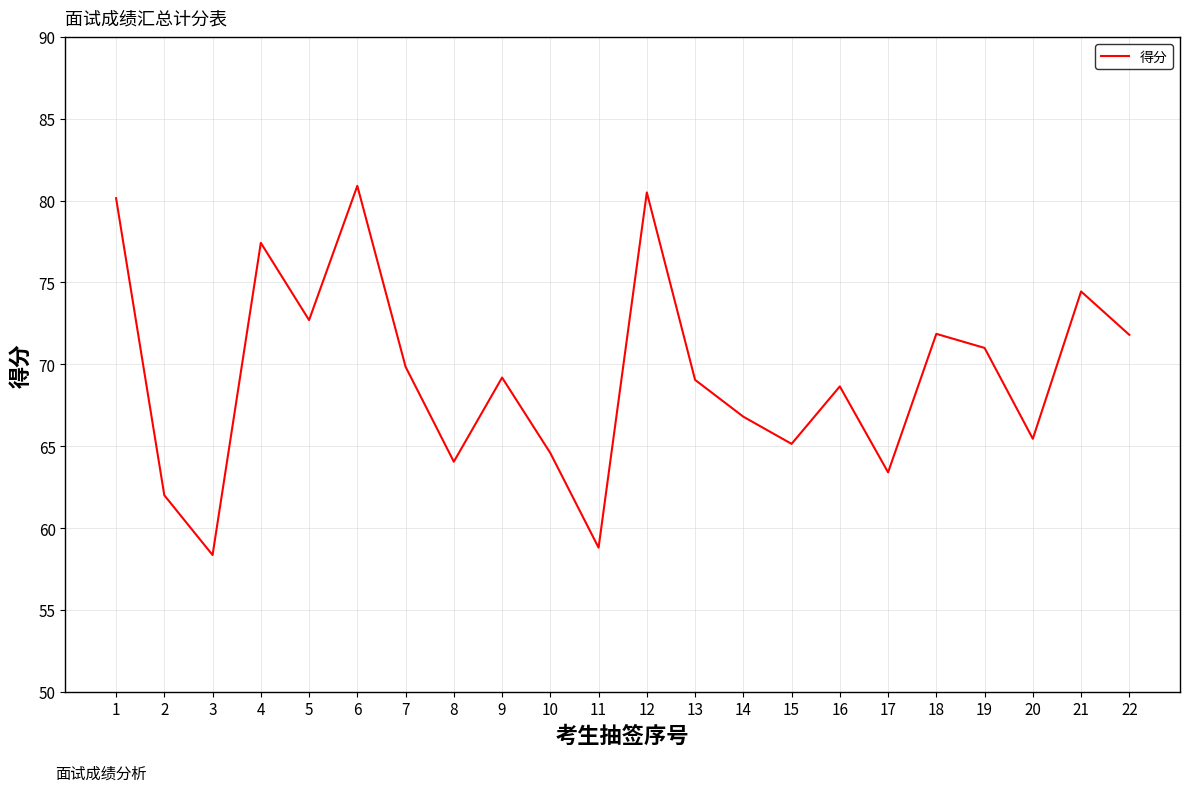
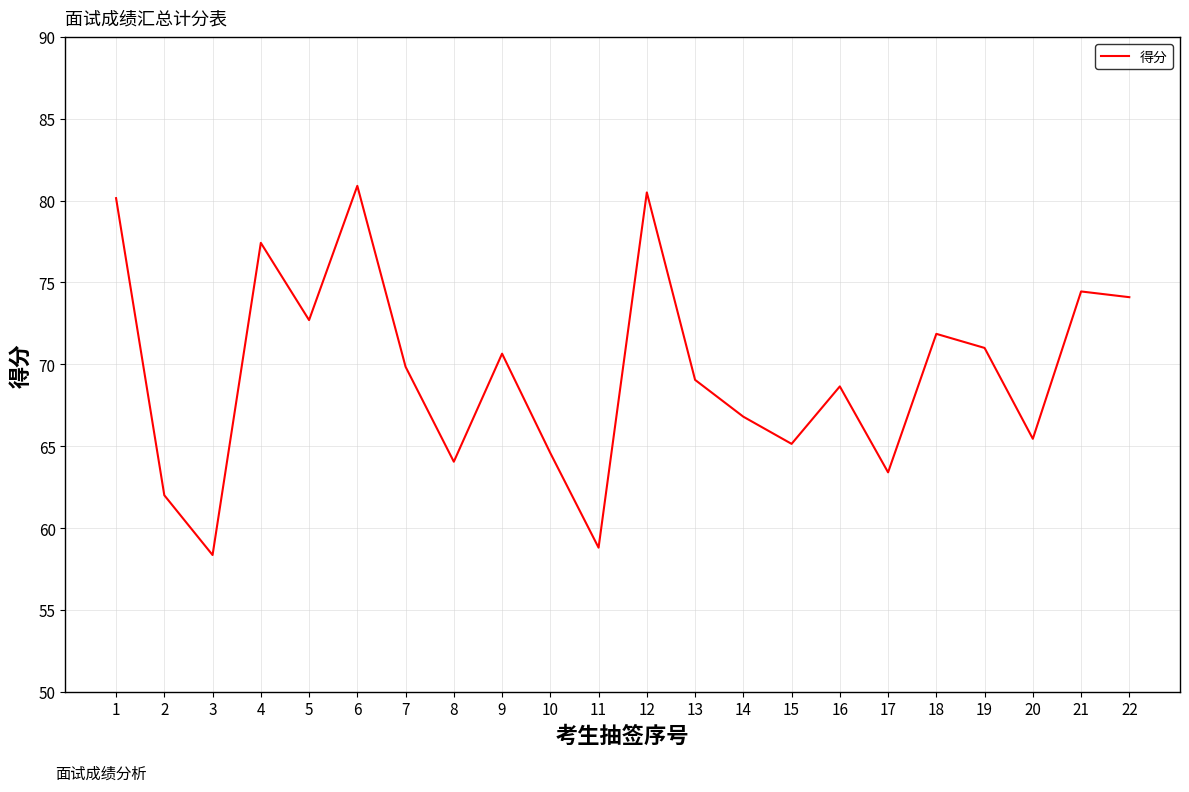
  {
    "1": 80.2,
    "2": 62.0,
    "3": 58.4,
    "4": 77.4,
    "5": 72.7,
    "6": 80.9,
    "7": 69.9,
    "8": 64.1,
-   "9": 69.2,
+   "9": 70.7,
    "10": 64.6,
    "11": 58.8,
    "12": 80.5,
    "13": 69.1,
    "14": 66.8,
    "15": 65.1,
    "16": 68.7,
    "17": 63.4,
    "18": 71.9,
    "19": 71.0,
    "20": 65.5,
    "21": 74.5,
-   "22": 71.8
+   "22": 74.1
  }
